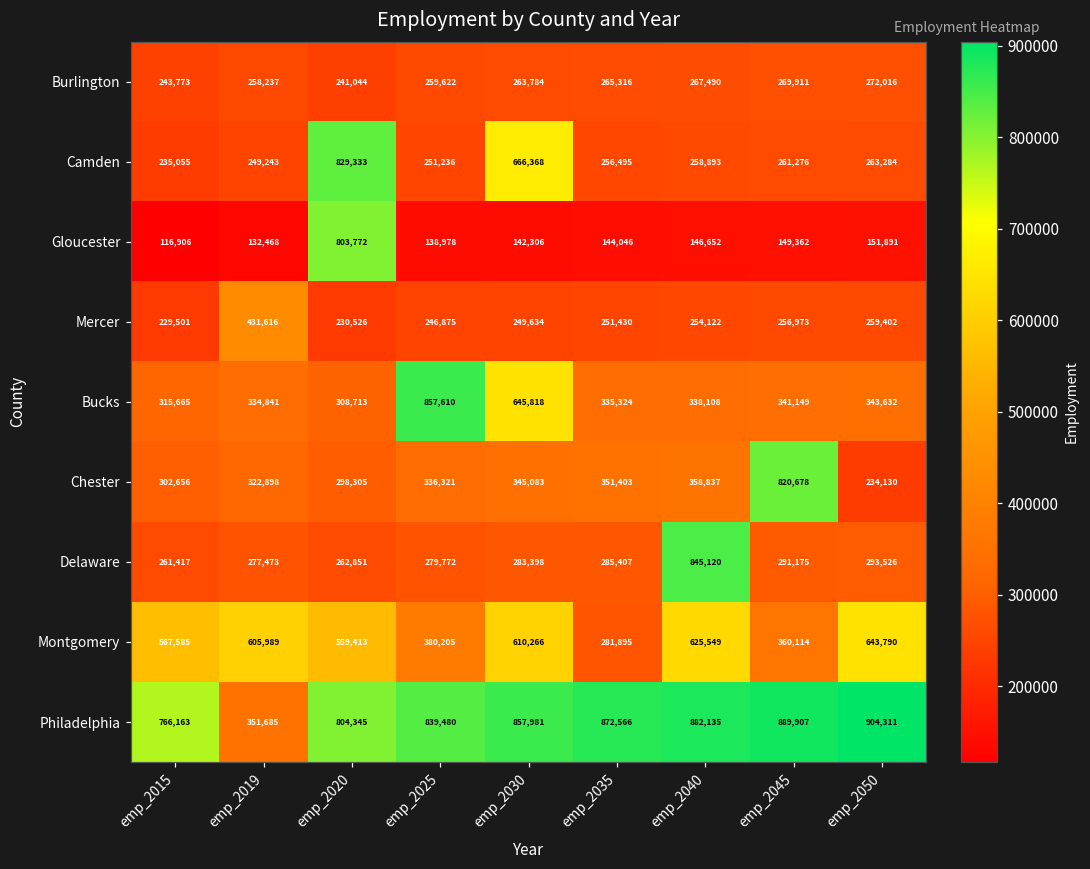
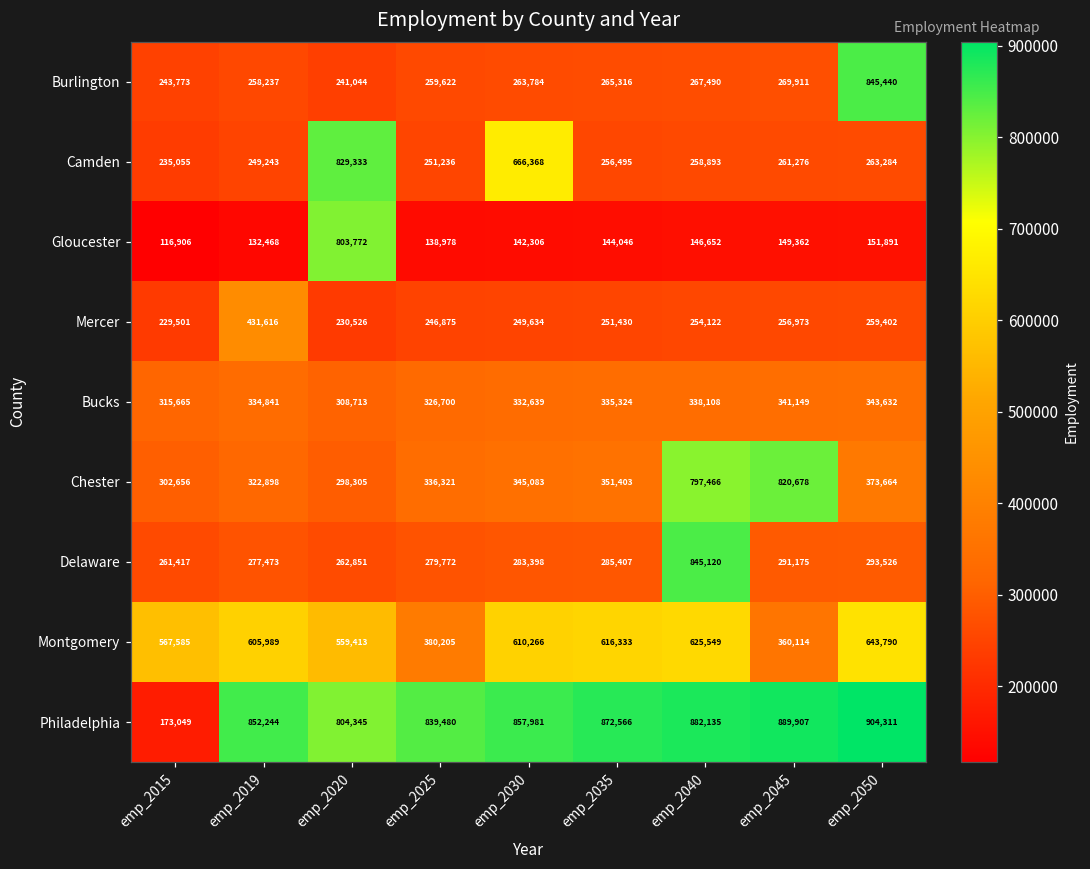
  {
    "Burlington": {
      "emp_2015": "243,773",
      "emp_2019": "258,237",
      "emp_2020": "241,044",
      "emp_2025": "259,622",
      "emp_2030": "263,784",
      "emp_2035": "265,316",
      "emp_2040": "267,490",
      "emp_2045": "269,911",
-     "emp_2050": "272,016"
+     "emp_2050": "845,440"
    },
    "Camden": {
      "emp_2015": "235,055",
      "emp_2019": "249,243",
      "emp_2020": "829,333",
      "emp_2025": "251,236",
      "emp_2030": "666,368",
      "emp_2035": "256,495",
      "emp_2040": "258,893",
      "emp_2045": "261,276",
      "emp_2050": "263,284"
    },
    "Gloucester": {
      "emp_2015": "116,906",
      "emp_2019": "132,468",
      "emp_2020": "803,772",
      "emp_2025": "138,978",
      "emp_2030": "142,306",
      "emp_2035": "144,046",
      "emp_2040": "146,652",
      "emp_2045": "149,362",
      "emp_2050": "151,891"
    },
    "Mercer": {
      "emp_2015": "229,501",
      "emp_2019": "431,616",
      "emp_2020": "230,526",
      "emp_2025": "246,875",
      "emp_2030": "249,634",
      "emp_2035": "251,430",
      "emp_2040": "254,122",
      "emp_2045": "256,973",
      "emp_2050": "259,402"
    },
    "Bucks": {
      "emp_2015": "315,665",
      "emp_2019": "334,841",
      "emp_2020": "308,713",
-     "emp_2025": "857,610",
-     "emp_2030": "645,818",
+     "emp_2025": "326,700",
+     "emp_2030": "332,639",
      "emp_2035": "335,324",
      "emp_2040": "338,108",
      "emp_2045": "341,149",
      "emp_2050": "343,632"
    },
    "Chester": {
      "emp_2015": "302,656",
      "emp_2019": "322,898",
      "emp_2020": "298,305",
      "emp_2025": "336,321",
      "emp_2030": "345,083",
      "emp_2035": "351,403",
-     "emp_2040": "358,837",
+     "emp_2040": "797,466",
      "emp_2045": "820,678",
-     "emp_2050": "234,130"
+     "emp_2050": "373,664"
    },
    "Delaware": {
      "emp_2015": "261,417",
      "emp_2019": "277,473",
      "emp_2020": "262,851",
      "emp_2025": "279,772",
      "emp_2030": "283,398",
      "emp_2035": "285,407",
      "emp_2040": "845,120",
      "emp_2045": "291,175",
      "emp_2050": "293,526"
    },
    "Montgomery": {
      "emp_2015": "567,585",
      "emp_2019": "605,989",
      "emp_2020": "559,413",
      "emp_2025": "380,205",
      "emp_2030": "610,266",
-     "emp_2035": "281,895",
+     "emp_2035": "616,333",
      "emp_2040": "625,549",
      "emp_2045": "360,114",
      "emp_2050": "643,790"
    },
    "Philadelphia": {
-     "emp_2015": "766,163",
-     "emp_2019": "351,685",
+     "emp_2015": "173,049",
+     "emp_2019": "852,244",
      "emp_2020": "804,345",
      "emp_2025": "839,480",
      "emp_2030": "857,981",
      "emp_2035": "872,566",
      "emp_2040": "882,135",
      "emp_2045": "889,907",
      "emp_2050": "904,311"
    }
  }
